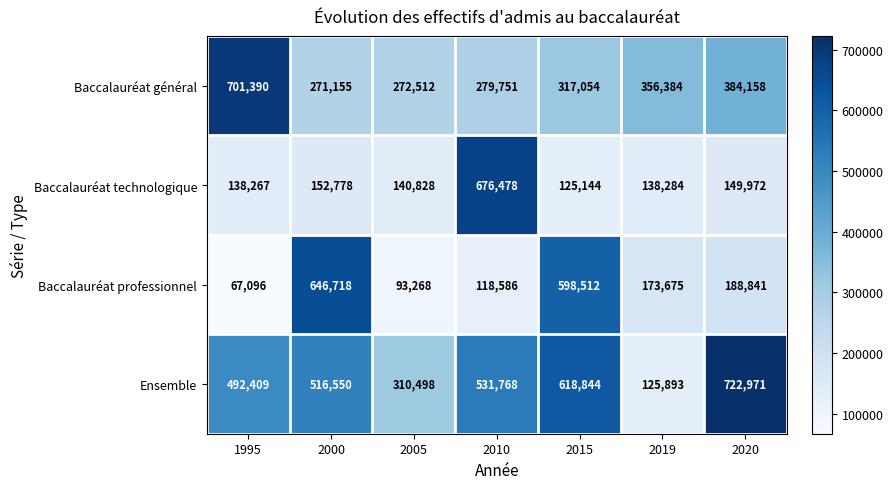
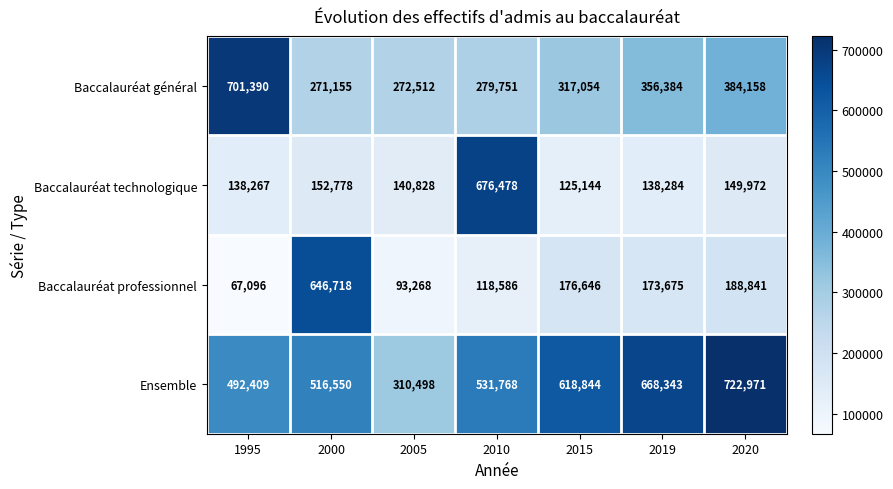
  {
    "Baccalauréat général": {
      "1995": "701,390",
      "2000": "271,155",
      "2005": "272,512",
      "2010": "279,751",
      "2015": "317,054",
      "2019": "356,384",
      "2020": "384,158"
    },
    "Baccalauréat technologique": {
      "1995": "138,267",
      "2000": "152,778",
      "2005": "140,828",
      "2010": "676,478",
      "2015": "125,144",
      "2019": "138,284",
      "2020": "149,972"
    },
    "Baccalauréat professionnel": {
      "1995": "67,096",
      "2000": "646,718",
      "2005": "93,268",
      "2010": "118,586",
-     "2015": "598,512",
+     "2015": "176,646",
      "2019": "173,675",
      "2020": "188,841"
    },
    "Ensemble": {
      "1995": "492,409",
      "2000": "516,550",
      "2005": "310,498",
      "2010": "531,768",
      "2015": "618,844",
-     "2019": "125,893",
+     "2019": "668,343",
      "2020": "722,971"
    }
  }
